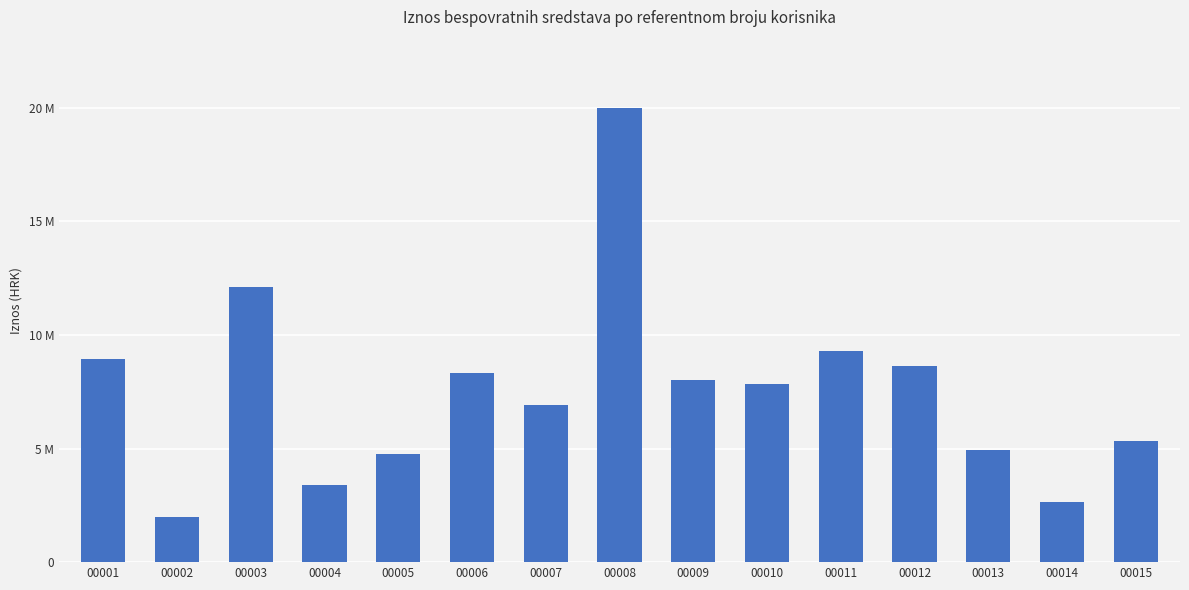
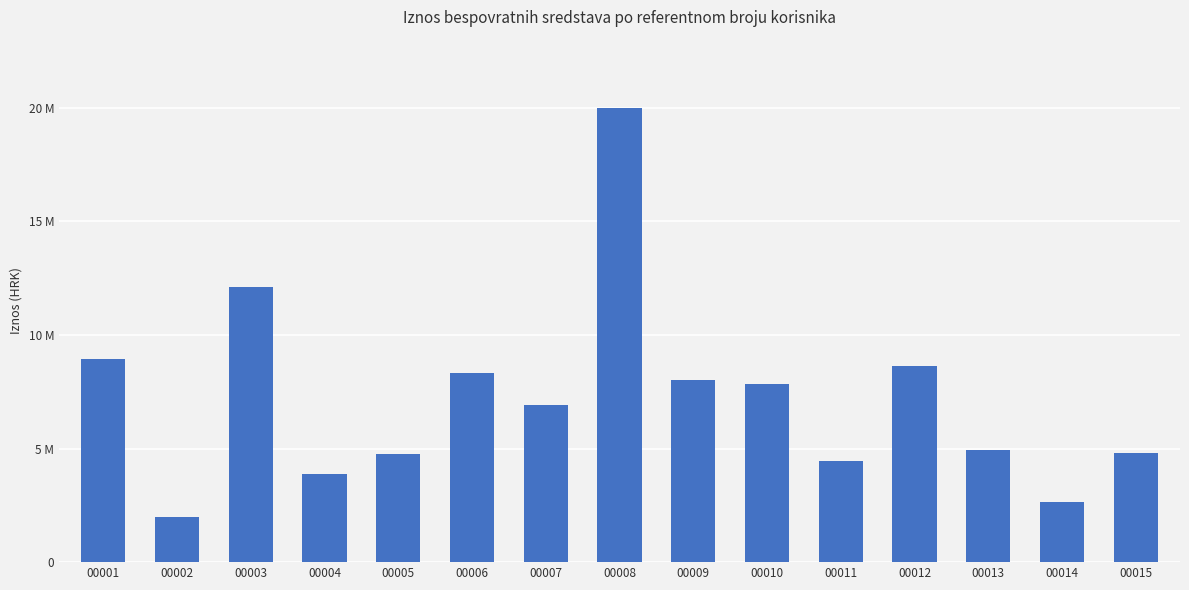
  {
    "00001": 9000000,
    "00002": 2000000,
    "00003": 12100000,
-   "00004": 3400000,
+   "00004": 3900000,
    "00005": 4800000,
    "00006": 8300000,
    "00007": 6900000,
    "00008": 20000000,
    "00009": 8000000,
    "00010": 7900000,
-   "00011": 9300000,
+   "00011": 4400000,
    "00012": 8600000,
    "00013": 4900000,
    "00014": 2700000,
-   "00015": 5300000
+   "00015": 4800000
  }
